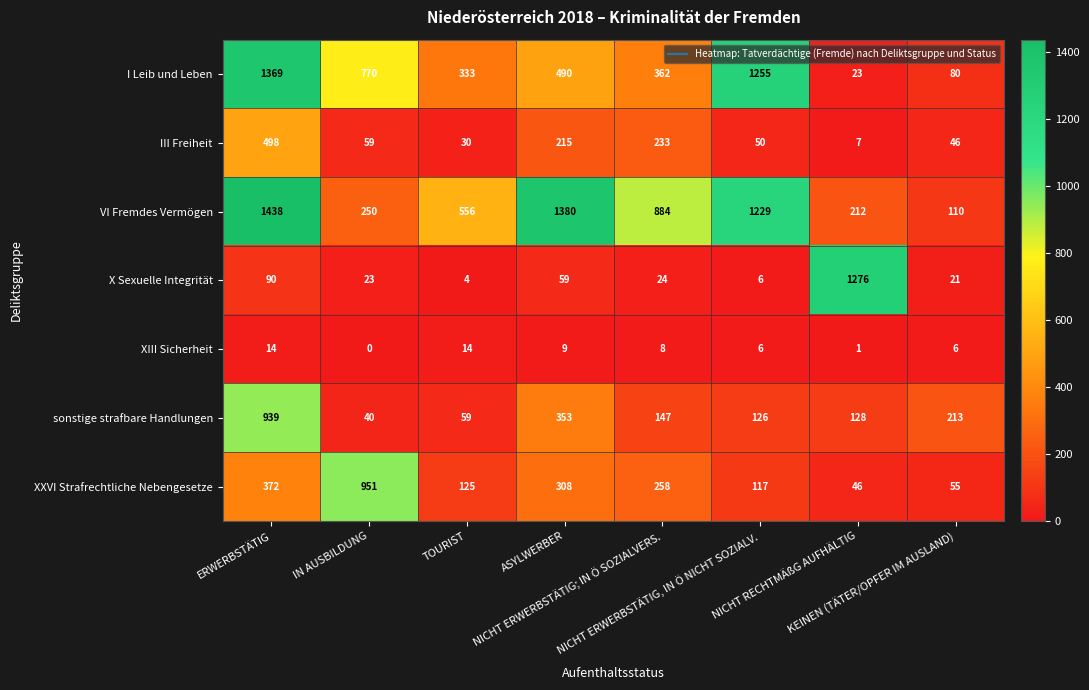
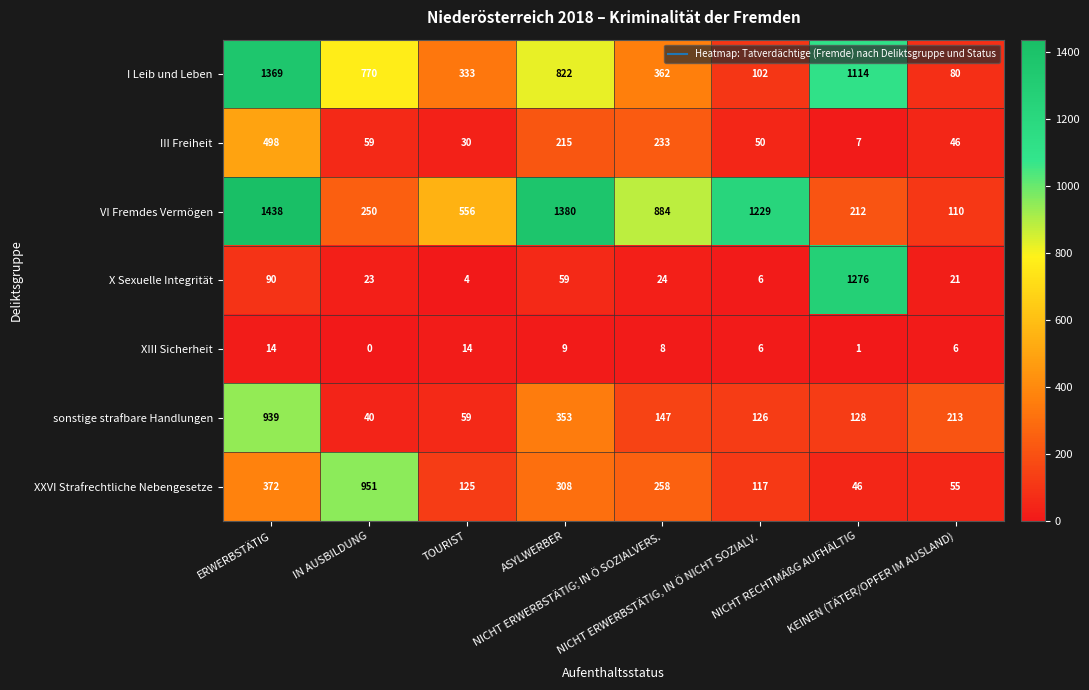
  {
    "I Leib und Leben": {
      "ERWERBSTÄTIG": 1369,
      "IN AUSBILDUNG": 770,
      "TOURIST": 333,
-     "ASYLWERBER": 490,
+     "ASYLWERBER": 822,
      "NICHT ERWERBSTÄTIG; IN Ö SOZIALVERS.": 362,
-     "NICHT ERWERBSTÄTIG, IN Ö NICHT SOZIALV.": 1255,
-     "NICHT RECHTMÄßG AUFHÄLTIG": 23,
+     "NICHT ERWERBSTÄTIG, IN Ö NICHT SOZIALV.": 102,
+     "NICHT RECHTMÄßG AUFHÄLTIG": 1114,
      "KEINEN (TÄTER/OPFER IM AUSLAND)": 80
    },
    "III Freiheit": {
      "ERWERBSTÄTIG": 498,
      "IN AUSBILDUNG": 59,
      "TOURIST": 30,
      "ASYLWERBER": 215,
      "NICHT ERWERBSTÄTIG; IN Ö SOZIALVERS.": 233,
      "NICHT ERWERBSTÄTIG, IN Ö NICHT SOZIALV.": 50,
      "NICHT RECHTMÄßG AUFHÄLTIG": 7,
      "KEINEN (TÄTER/OPFER IM AUSLAND)": 46
    },
    "VI Fremdes Vermögen": {
      "ERWERBSTÄTIG": 1438,
      "IN AUSBILDUNG": 250,
      "TOURIST": 556,
      "ASYLWERBER": 1380,
      "NICHT ERWERBSTÄTIG; IN Ö SOZIALVERS.": 884,
      "NICHT ERWERBSTÄTIG, IN Ö NICHT SOZIALV.": 1229,
      "NICHT RECHTMÄßG AUFHÄLTIG": 212,
      "KEINEN (TÄTER/OPFER IM AUSLAND)": 110
    },
    "X Sexuelle Integrität": {
      "ERWERBSTÄTIG": 90,
      "IN AUSBILDUNG": 23,
      "TOURIST": 4,
      "ASYLWERBER": 59,
      "NICHT ERWERBSTÄTIG; IN Ö SOZIALVERS.": 24,
      "NICHT ERWERBSTÄTIG, IN Ö NICHT SOZIALV.": 6,
      "NICHT RECHTMÄßG AUFHÄLTIG": 1276,
      "KEINEN (TÄTER/OPFER IM AUSLAND)": 21
    },
    "XIII Sicherheit": {
      "ERWERBSTÄTIG": 14,
      "IN AUSBILDUNG": 0,
      "TOURIST": 14,
      "ASYLWERBER": 9,
      "NICHT ERWERBSTÄTIG; IN Ö SOZIALVERS.": 8,
      "NICHT ERWERBSTÄTIG, IN Ö NICHT SOZIALV.": 6,
      "NICHT RECHTMÄßG AUFHÄLTIG": 1,
      "KEINEN (TÄTER/OPFER IM AUSLAND)": 6
    },
    "sonstige strafbare Handlungen": {
      "ERWERBSTÄTIG": 939,
      "IN AUSBILDUNG": 40,
      "TOURIST": 59,
      "ASYLWERBER": 353,
      "NICHT ERWERBSTÄTIG; IN Ö SOZIALVERS.": 147,
      "NICHT ERWERBSTÄTIG, IN Ö NICHT SOZIALV.": 126,
      "NICHT RECHTMÄßG AUFHÄLTIG": 128,
      "KEINEN (TÄTER/OPFER IM AUSLAND)": 213
    },
    "XXVI Strafrechtliche Nebengesetze": {
      "ERWERBSTÄTIG": 372,
      "IN AUSBILDUNG": 951,
      "TOURIST": 125,
      "ASYLWERBER": 308,
      "NICHT ERWERBSTÄTIG; IN Ö SOZIALVERS.": 258,
      "NICHT ERWERBSTÄTIG, IN Ö NICHT SOZIALV.": 117,
      "NICHT RECHTMÄßG AUFHÄLTIG": 46,
      "KEINEN (TÄTER/OPFER IM AUSLAND)": 55
    }
  }
